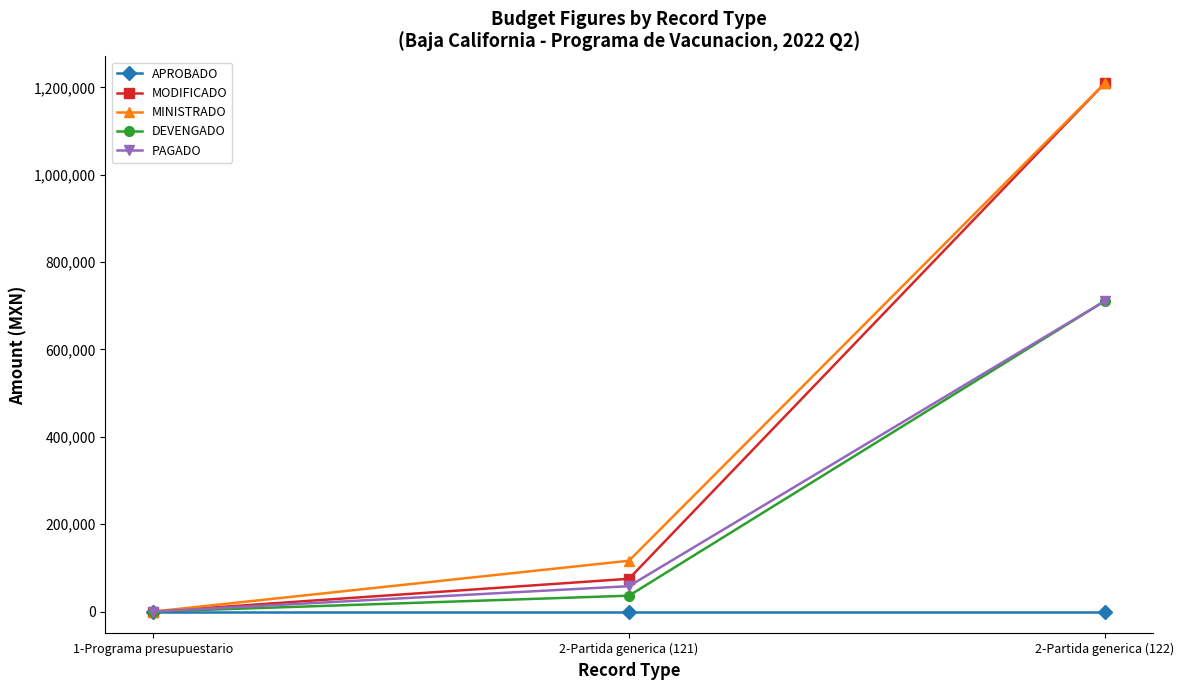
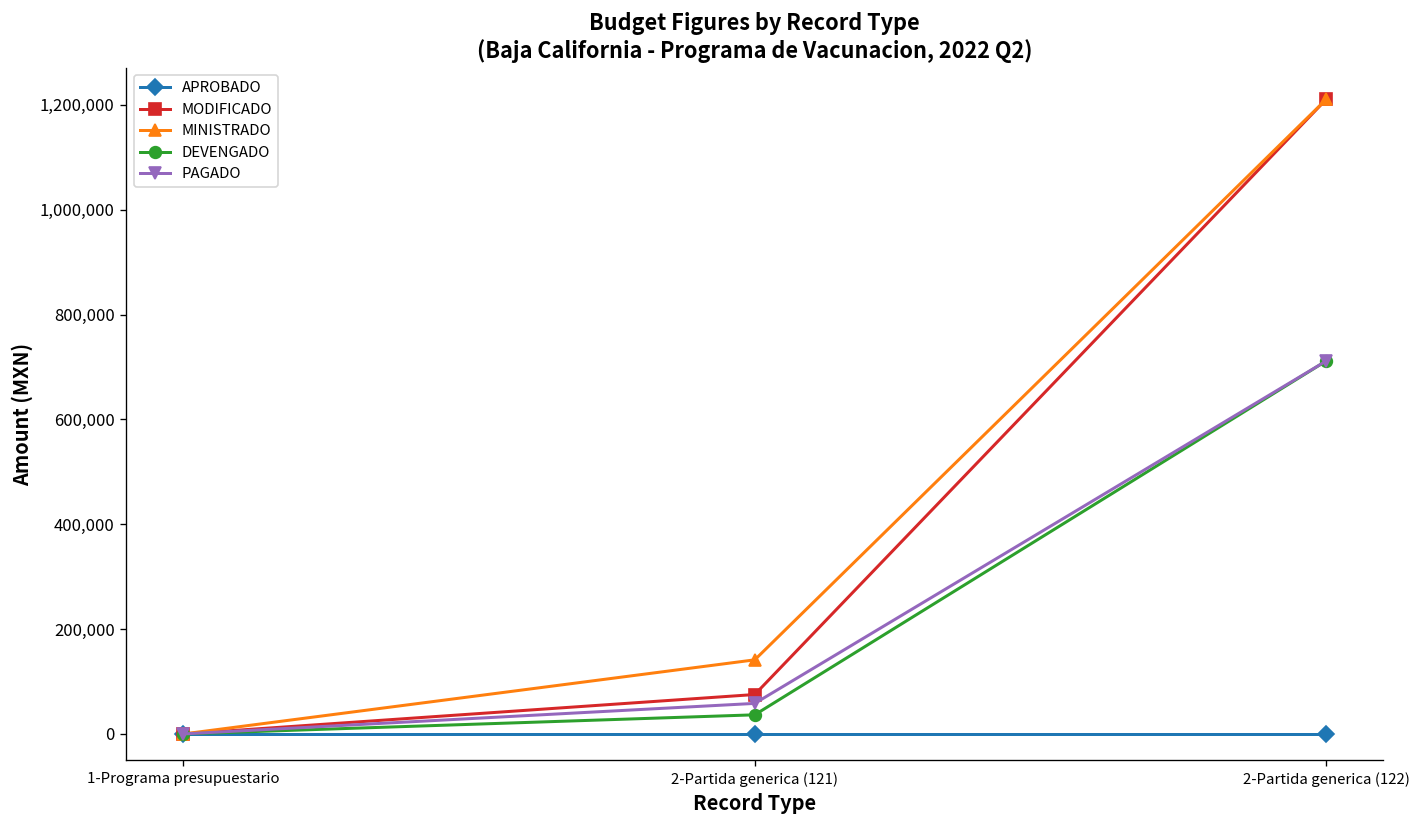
  {
    "APROBADO": {
      "2-Partida generica (121)": "0",
      "2-Partida generica (122)": "0"
    },
    "MODIFICADO": {
      "2-Partida generica (121)": "80,000"
    },
    "MINISTRADO": {
-     "2-Partida generica (121)": "120,000"
+     "2-Partida generica (121)": "140,000"
    },
    "DEVENGADO": {
      "2-Partida generica (121)": "40,000"
    },
    "PAGADO": {
      "2-Partida generica (121)": "60,000"
    }
  }
